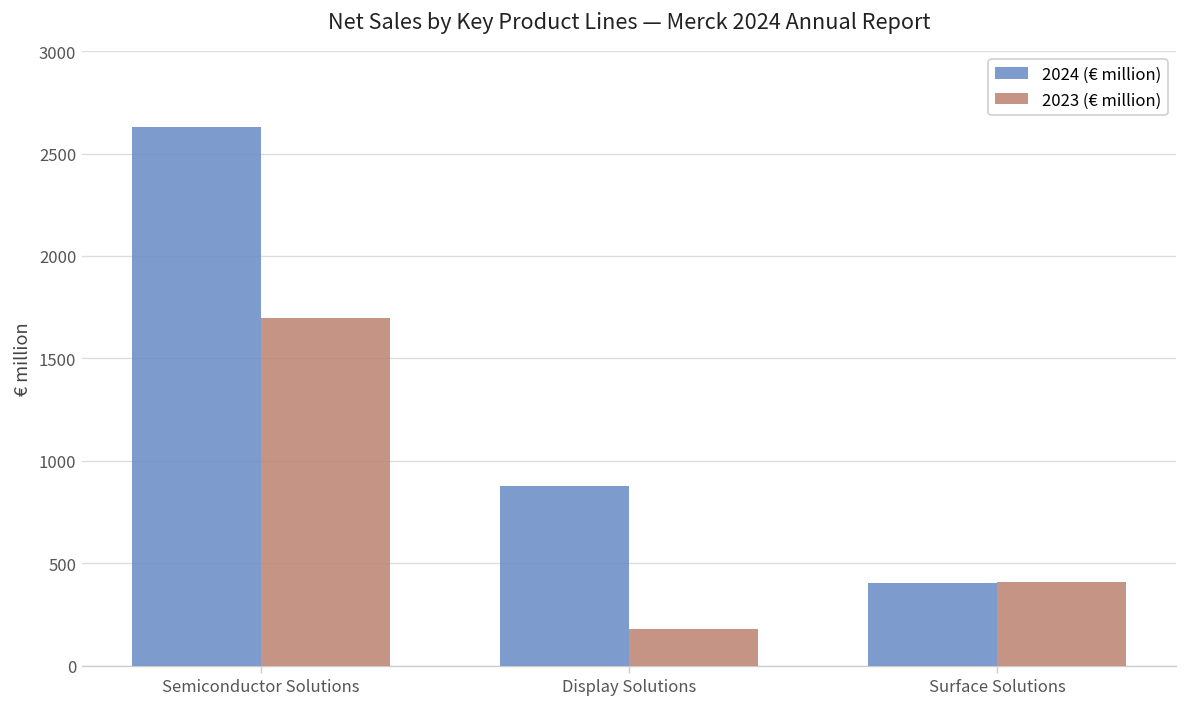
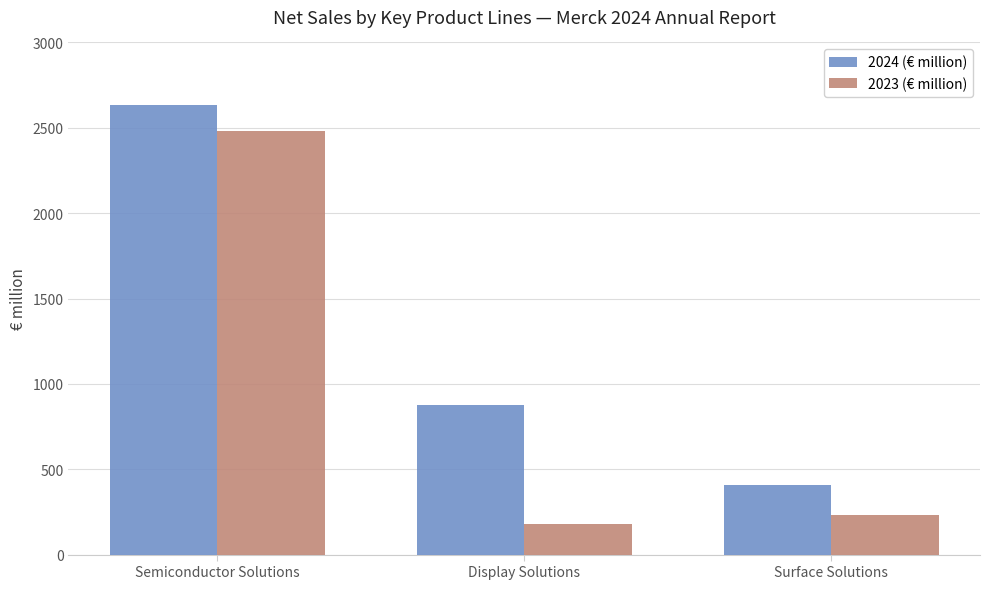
  {
    "2024 (€ million)": {
      "Semiconductor Solutions": 2630,
      "Display Solutions": 880,
      "Surface Solutions": 410
    },
    "2023 (€ million)": {
-     "Semiconductor Solutions": 1700,
+     "Semiconductor Solutions": 2480,
      "Display Solutions": 180,
-     "Surface Solutions": 410
+     "Surface Solutions": 230
    }
  }
